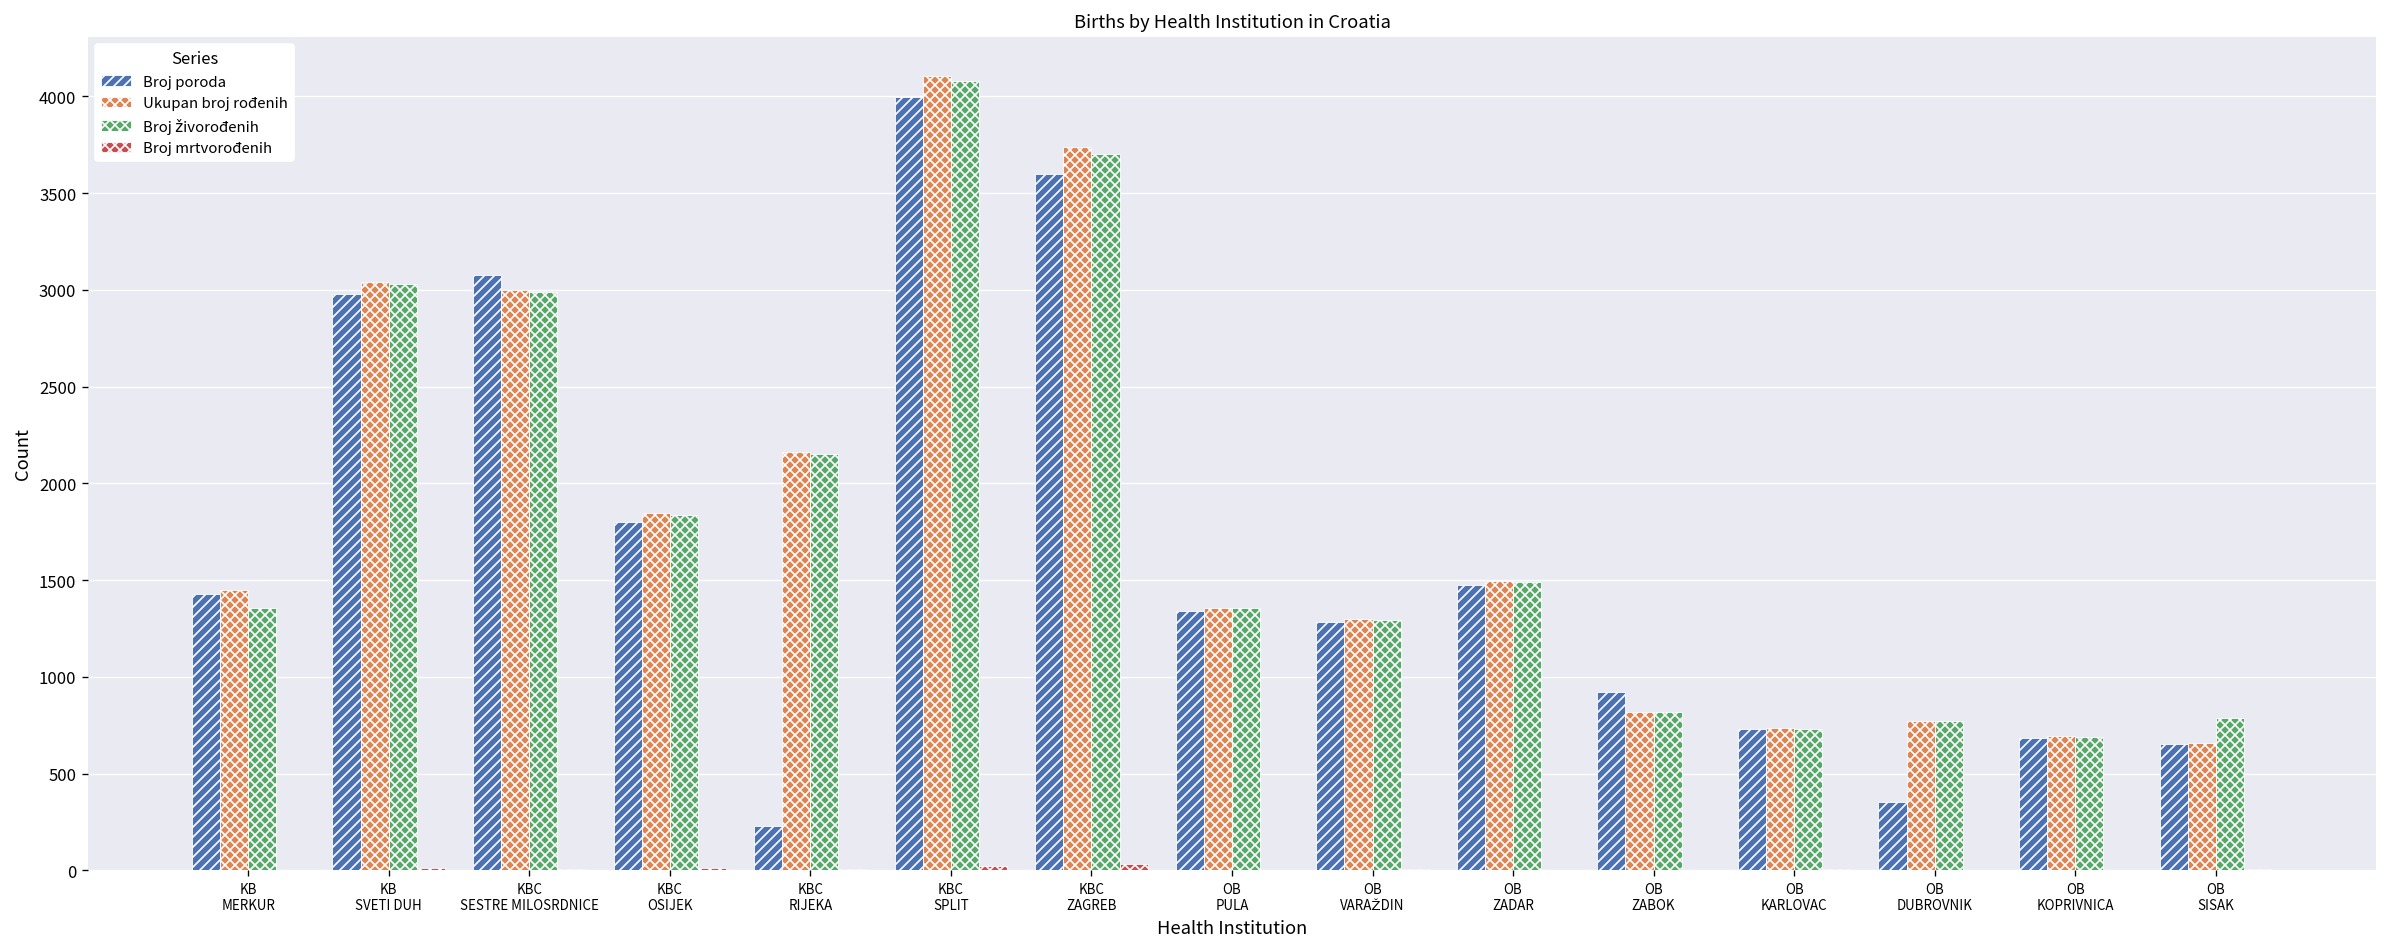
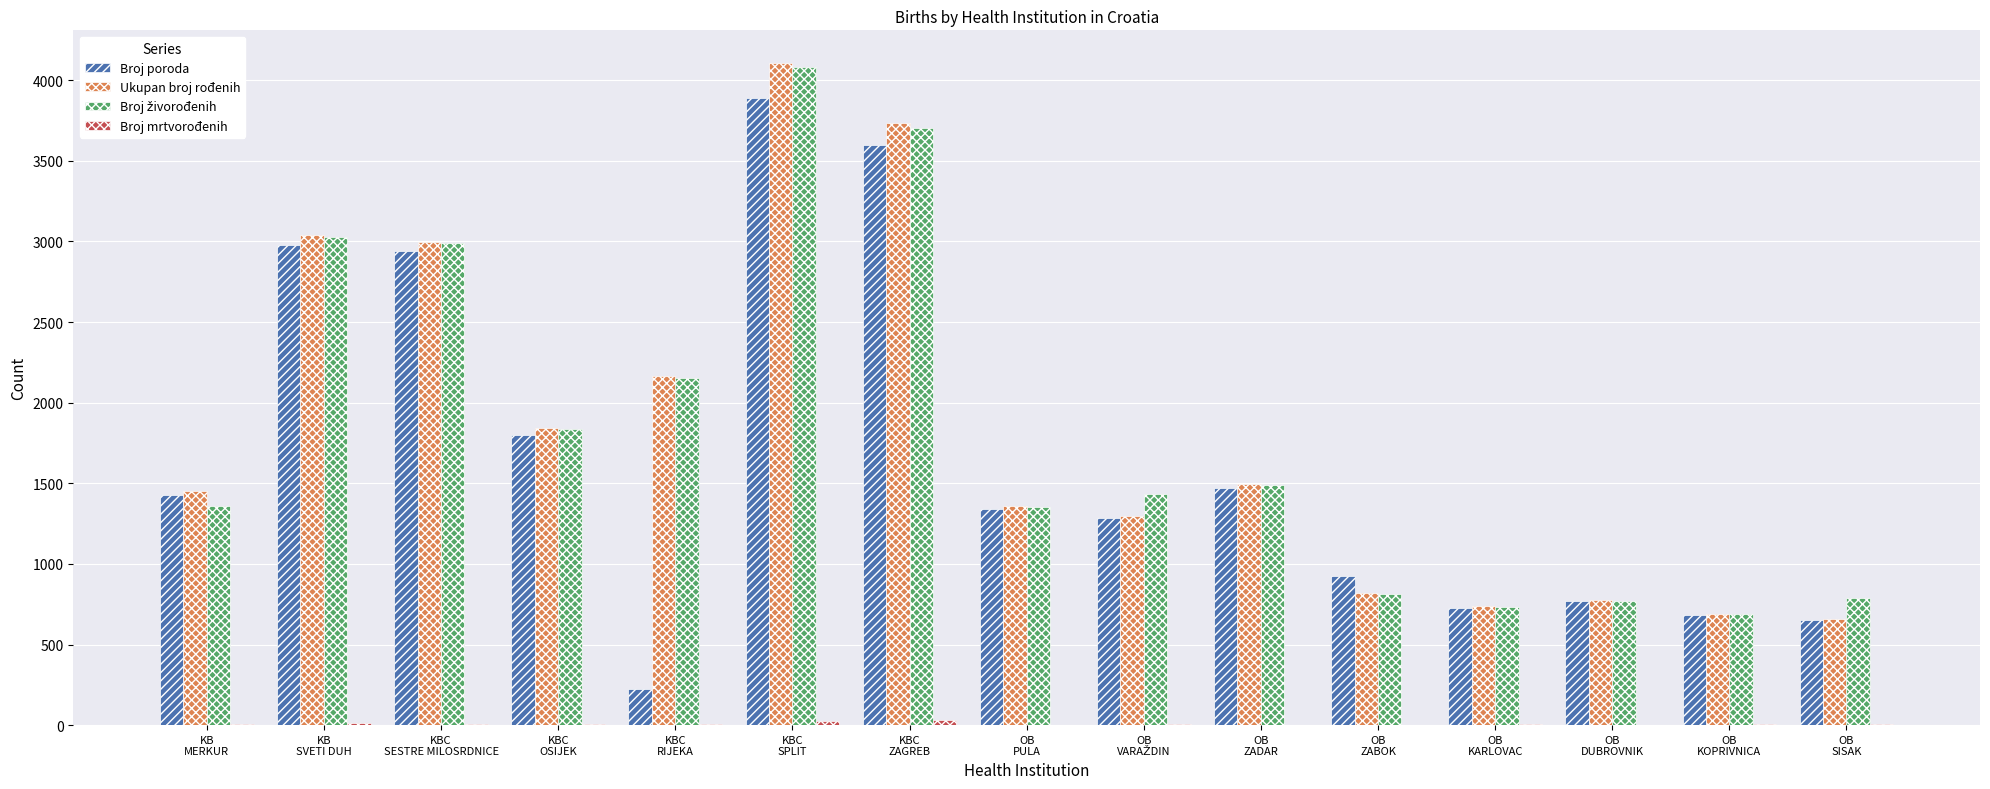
  {
    "Broj poroda": {
      "KB MERKUR": 1430,
      "KB SVETI DUH": 2980,
-     "KBC SESTRE MILOSRDNICE": 3080,
+     "KBC SESTRE MILOSRDNICE": 2940,
      "KBC OSIJEK": 1800,
      "KBC RIJEKA": 230,
-     "KBC SPLIT": 4000,
+     "KBC SPLIT": 3890,
      "KBC ZAGREB": 3600,
      "OB PULA": 1340,
      "OB VARAŽDIN": 1290,
      "OB ZADAR": 1470,
      "OB ZABOK": 920,
      "OB KARLOVAC": 730,
-     "OB DUBROVNIK": 350,
+     "OB DUBROVNIK": 770,
      "OB KOPRIVNICA": 680,
      "OB SISAK": 650
    },
    "Broj živorođenih": {
      "KB MERKUR": 1360,
      "KB SVETI DUH": 3030,
      "KBC SESTRE MILOSRDNICE": 2990,
      "KBC OSIJEK": 1840,
      "KBC RIJEKA": 2150,
      "KBC SPLIT": 4080,
      "KBC ZAGREB": 3710,
      "OB PULA": 1350,
-     "OB VARAŽDIN": 1290,
+     "OB VARAŽDIN": 1430,
      "OB ZADAR": 1490,
      "OB ZABOK": 820,
      "OB KARLOVAC": 730,
      "OB DUBROVNIK": 770,
      "OB KOPRIVNICA": 690,
      "OB SISAK": 790
    }
  }
